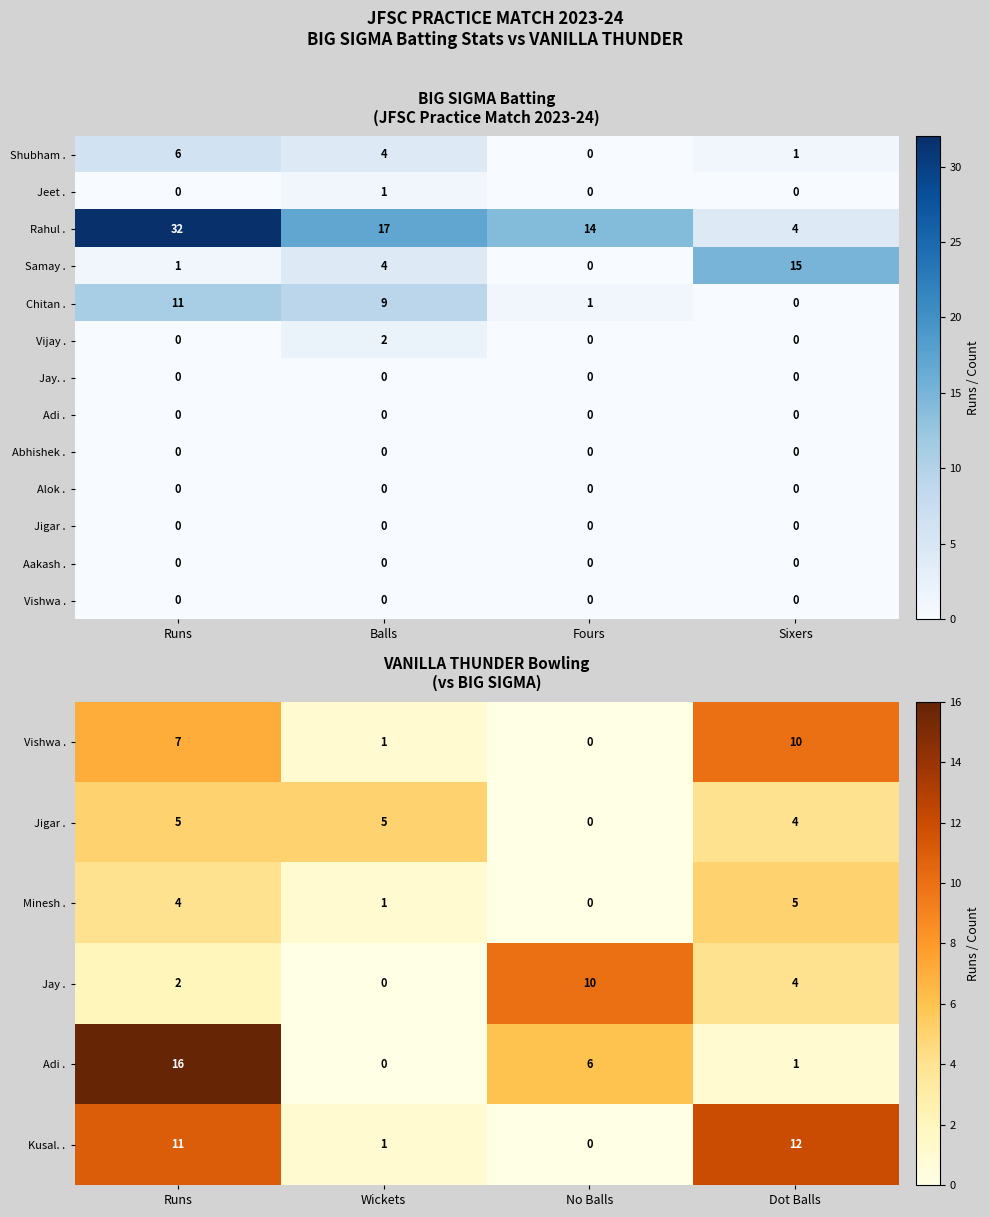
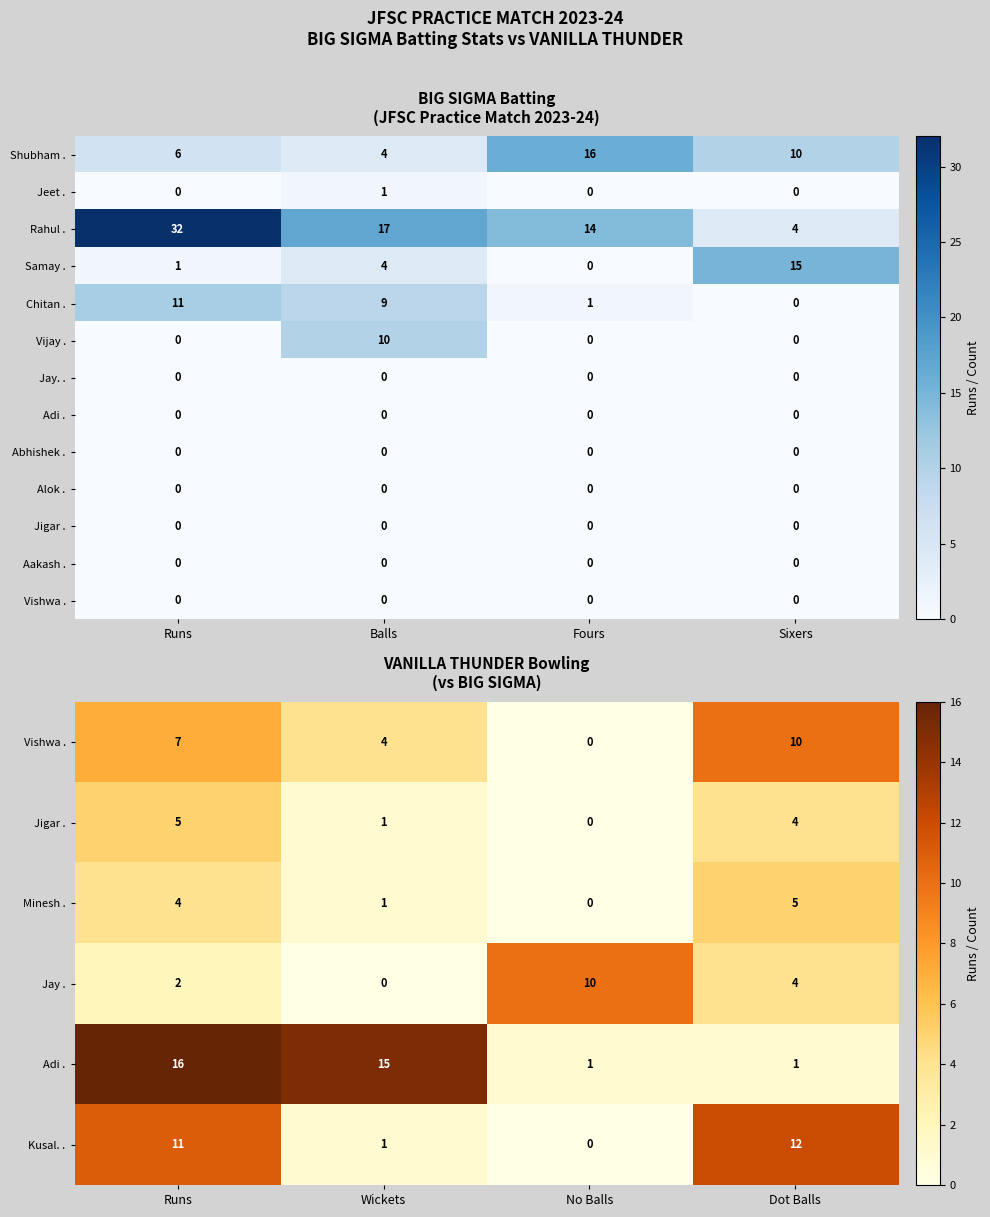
  {
    "BIG SIGMA Batting (JFSC Practice Match 2023-24)": {
      "Shubham .": {
        "Runs": 6,
        "Balls": 4,
-       "Fours": 0,
-       "Sixers": 1
+       "Fours": 16,
+       "Sixers": 10
      },
      "Jeet .": {
        "Runs": 0,
        "Balls": 1,
        "Fours": 0,
        "Sixers": 0
      },
      "Rahul .": {
        "Runs": 32,
        "Balls": 17,
        "Fours": 14,
        "Sixers": 4
      },
      "Samay .": {
        "Runs": 1,
        "Balls": 4,
        "Fours": 0,
        "Sixers": 15
      },
      "Chitan .": {
        "Runs": 11,
        "Balls": 9,
        "Fours": 1,
        "Sixers": 0
      },
      "Vijay .": {
        "Runs": 0,
-       "Balls": 2,
+       "Balls": 10,
        "Fours": 0,
        "Sixers": 0
      },
      "Jay. .": {
        "Runs": 0,
        "Balls": 0,
        "Fours": 0,
        "Sixers": 0
      },
      "Adi .": {
        "Runs": 0,
        "Balls": 0,
        "Fours": 0,
        "Sixers": 0
      },
      "Abhishek .": {
        "Runs": 0,
        "Balls": 0,
        "Fours": 0,
        "Sixers": 0
      },
      "Alok .": {
        "Runs": 0,
        "Balls": 0,
        "Fours": 0,
        "Sixers": 0
      },
      "Jigar .": {
        "Runs": 0,
        "Balls": 0,
        "Fours": 0,
        "Sixers": 0
      },
      "Aakash .": {
        "Runs": 0,
        "Balls": 0,
        "Fours": 0,
        "Sixers": 0
      },
      "Vishwa .": {
        "Runs": 0,
        "Balls": 0,
        "Fours": 0,
        "Sixers": 0
      }
    },
    "VANILLA THUNDER Bowling (vs BIG SIGMA)": {
      "Vishwa .": {
        "Runs": 7,
-       "Wickets": 1,
+       "Wickets": 4,
        "No Balls": 0,
        "Dot Balls": 10
      },
      "Jigar .": {
        "Runs": 5,
-       "Wickets": 5,
+       "Wickets": 1,
        "No Balls": 0,
        "Dot Balls": 4
      },
      "Minesh .": {
        "Runs": 4,
        "Wickets": 1,
        "No Balls": 0,
        "Dot Balls": 5
      },
      "Jay .": {
        "Runs": 2,
        "Wickets": 0,
        "No Balls": 10,
        "Dot Balls": 4
      },
      "Adi .": {
        "Runs": 16,
-       "Wickets": 0,
-       "No Balls": 6,
+       "Wickets": 15,
+       "No Balls": 1,
        "Dot Balls": 1
      },
      "Kusal. .": {
        "Runs": 11,
        "Wickets": 1,
        "No Balls": 0,
        "Dot Balls": 12
      }
    }
  }
